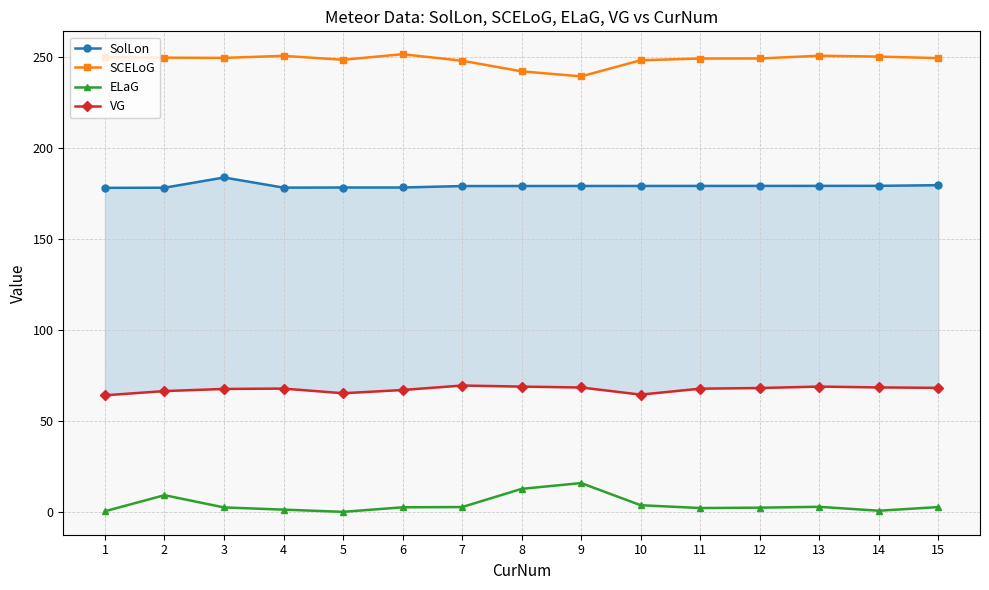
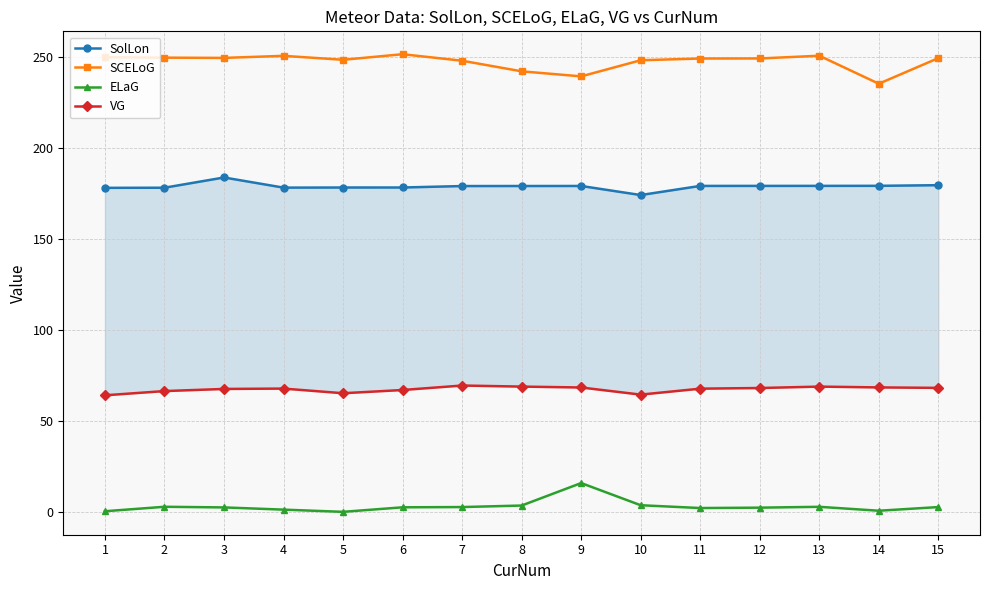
  {
    "SolLon": {
      "1": 178,
      "2": 178,
      "3": 184,
      "4": 178,
      "5": 178,
      "6": 178,
      "7": 179,
      "8": 179,
      "9": 179,
-     "10": 179,
+     "10": 174,
      "11": 179,
      "12": 179,
      "13": 179,
      "14": 179,
      "15": 180
    },
    "SCELoG": {
      "2": 250,
      "3": 250,
      "4": 251,
      "5": 249,
      "6": 252,
      "7": 248,
      "8": 242,
      "9": 239,
      "10": 248,
      "11": 249,
      "12": 249,
      "13": 251,
-     "14": 250,
+     "14": 235,
      "15": 249
    },
    "ELaG": {
      "1": 0,
-     "2": 9,
+     "2": 3,
      "3": 2,
      "4": 1,
      "5": 0,
      "6": 3,
      "7": 3,
-     "8": 13,
+     "8": 4,
      "9": 16,
      "10": 4,
      "11": 2,
      "12": 2,
      "13": 3,
      "14": 1,
      "15": 3
    },
    "VG": {
      "1": 64,
      "2": 66,
      "3": 68,
      "4": 68,
      "5": 65,
      "6": 67,
      "7": 69,
      "8": 69,
      "9": 68,
      "10": 64,
      "11": 68,
      "12": 68,
      "13": 69,
      "14": 68,
      "15": 68
    }
  }
